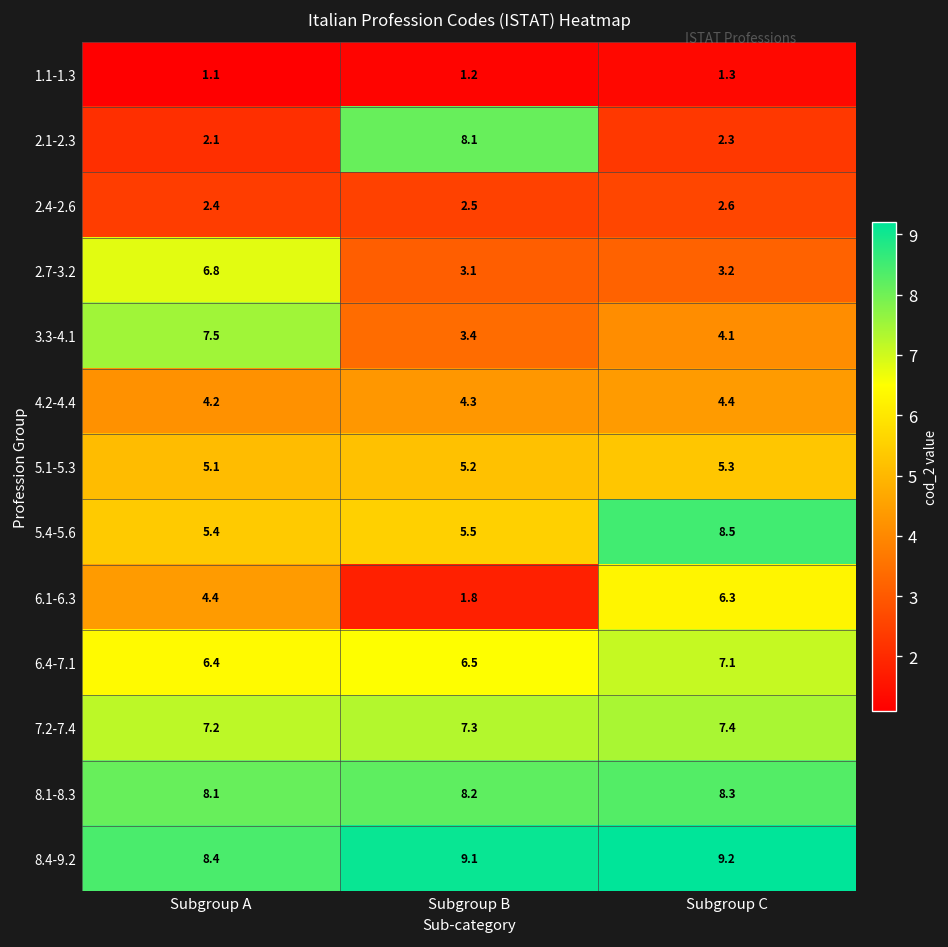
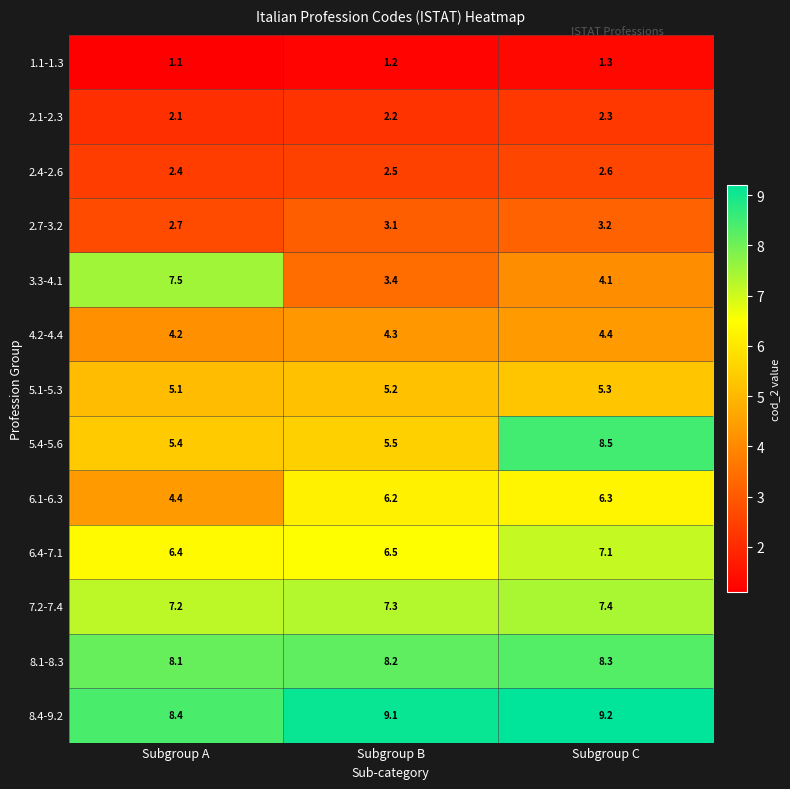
  {
    "1.1-1.3": {
      "Subgroup A": 1.1,
      "Subgroup B": 1.2,
      "Subgroup C": 1.3
    },
    "2.1-2.3": {
      "Subgroup A": 2.1,
-     "Subgroup B": 8.1,
+     "Subgroup B": 2.2,
      "Subgroup C": 2.3
    },
    "2.4-2.6": {
      "Subgroup A": 2.4,
      "Subgroup B": 2.5,
      "Subgroup C": 2.6
    },
    "2.7-3.2": {
-     "Subgroup A": 6.8,
+     "Subgroup A": 2.7,
      "Subgroup B": 3.1,
      "Subgroup C": 3.2
    },
    "3.3-4.1": {
      "Subgroup A": 7.5,
      "Subgroup B": 3.4,
      "Subgroup C": 4.1
    },
    "4.2-4.4": {
      "Subgroup A": 4.2,
      "Subgroup B": 4.3,
      "Subgroup C": 4.4
    },
    "5.1-5.3": {
      "Subgroup A": 5.1,
      "Subgroup B": 5.2,
      "Subgroup C": 5.3
    },
    "5.4-5.6": {
      "Subgroup A": 5.4,
      "Subgroup B": 5.5,
      "Subgroup C": 8.5
    },
    "6.1-6.3": {
      "Subgroup A": 4.4,
-     "Subgroup B": 1.8,
+     "Subgroup B": 6.2,
      "Subgroup C": 6.3
    },
    "6.4-7.1": {
      "Subgroup A": 6.4,
      "Subgroup B": 6.5,
      "Subgroup C": 7.1
    },
    "7.2-7.4": {
      "Subgroup A": 7.2,
      "Subgroup B": 7.3,
      "Subgroup C": 7.4
    },
    "8.1-8.3": {
      "Subgroup A": 8.1,
      "Subgroup B": 8.2,
      "Subgroup C": 8.3
    },
    "8.4-9.2": {
      "Subgroup A": 8.4,
      "Subgroup B": 9.1,
      "Subgroup C": 9.2
    }
  }
